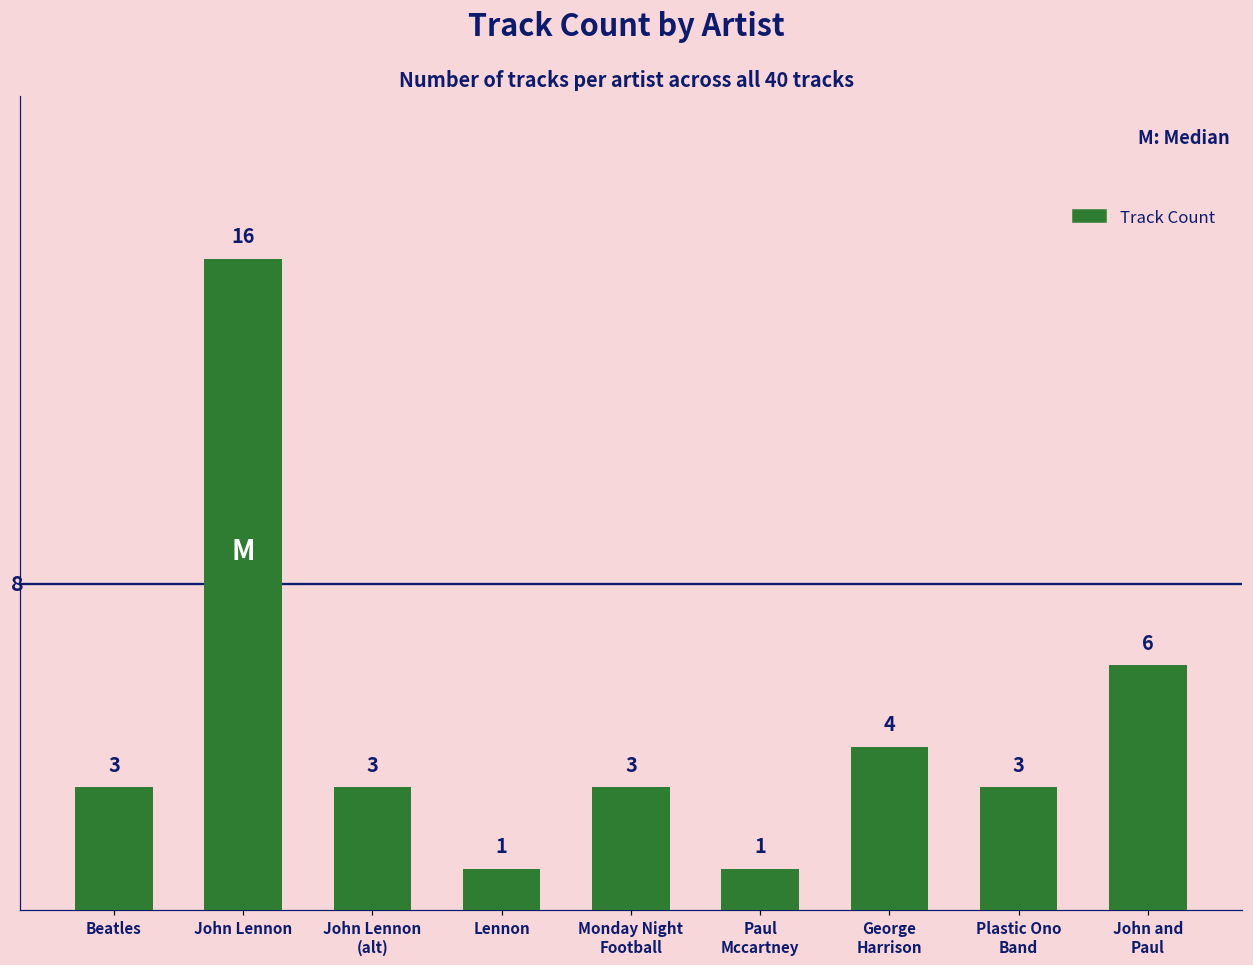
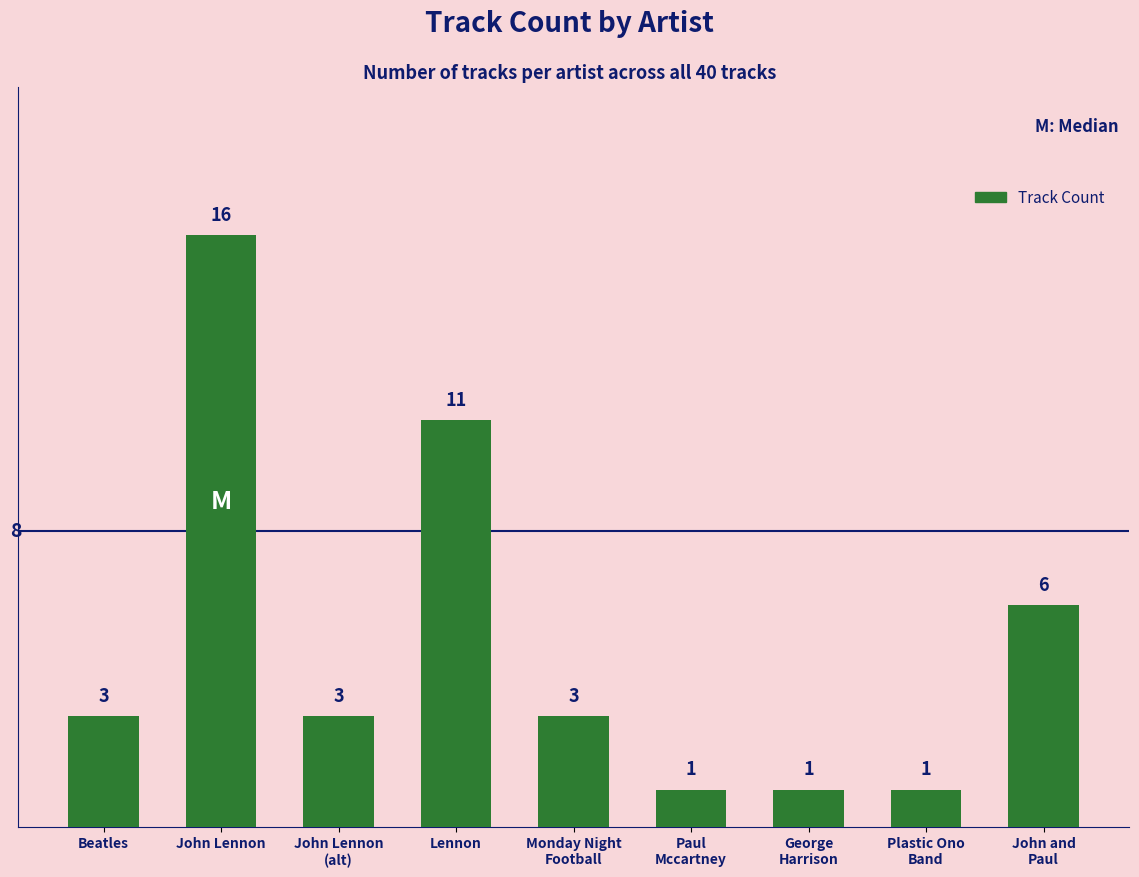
  {
    "Beatles": 3,
    "John Lennon": 16,
    "John Lennon (alt)": 3,
-   "Lennon": 1,
+   "Lennon": 11,
    "Monday Night Football": 3,
    "Paul Mccartney": 1,
-   "George Harrison": 4,
-   "Plastic Ono Band": 3,
+   "George Harrison": 1,
+   "Plastic Ono Band": 1,
    "John and Paul": 6
  }
